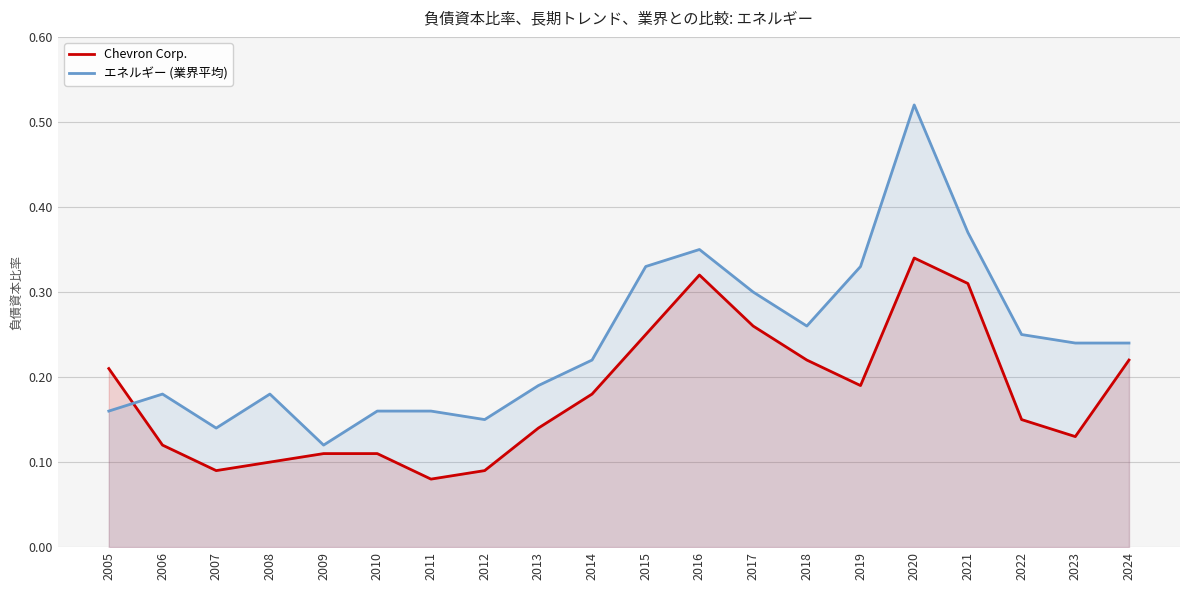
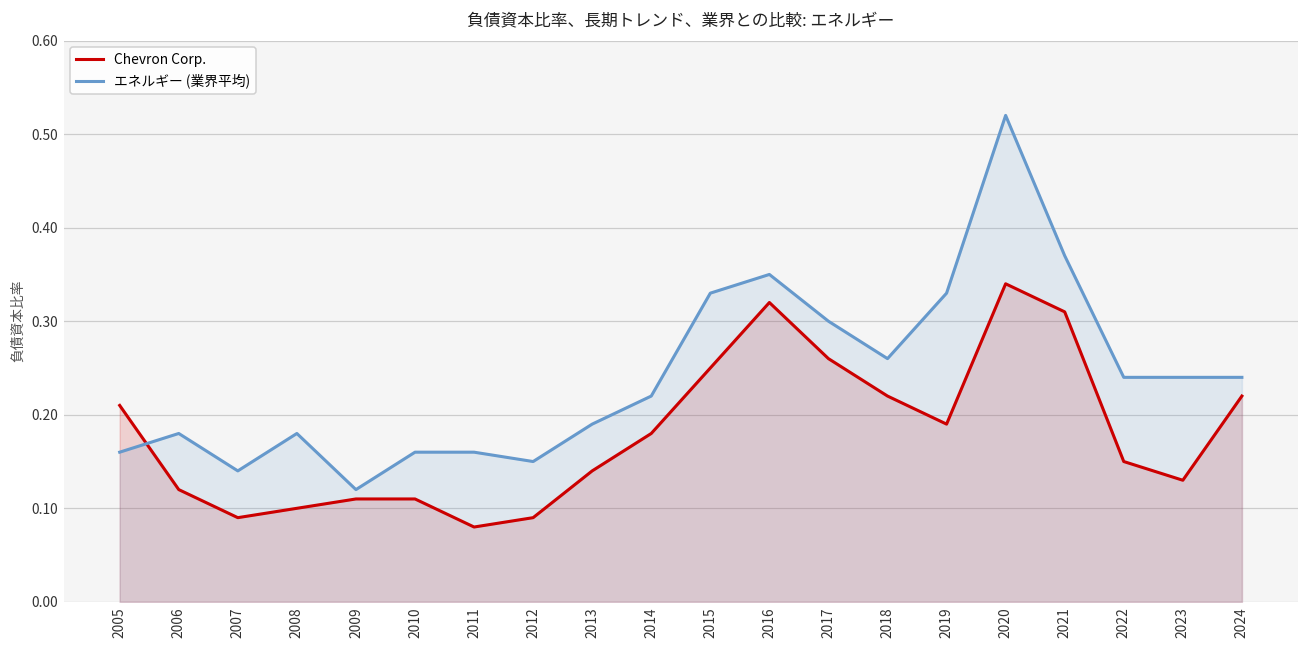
  {
    "Chevron Corp.": {
      "2005": 0.21,
      "2006": 0.12,
      "2007": 0.09,
      "2008": 0.10,
      "2009": 0.11,
      "2010": 0.11,
      "2011": 0.08,
      "2012": 0.09,
      "2013": 0.14,
      "2014": 0.18,
      "2015": 0.25,
      "2016": 0.32,
      "2017": 0.26,
      "2018": 0.22,
      "2019": 0.19,
      "2020": 0.34,
      "2021": 0.31,
      "2022": 0.15,
      "2023": 0.13,
      "2024": 0.22
    },
    "エネルギー (業界平均)": {
      "2005": 0.16,
      "2006": 0.18,
      "2007": 0.14,
      "2008": 0.18,
      "2009": 0.12,
      "2010": 0.16,
      "2011": 0.16,
      "2012": 0.15,
      "2013": 0.19,
      "2014": 0.22,
      "2015": 0.33,
      "2016": 0.35,
      "2017": 0.30,
      "2018": 0.26,
      "2019": 0.33,
      "2020": 0.52,
      "2021": 0.37,
-     "2022": 0.25,
+     "2022": 0.24,
      "2023": 0.24,
      "2024": 0.24
    }
  }
